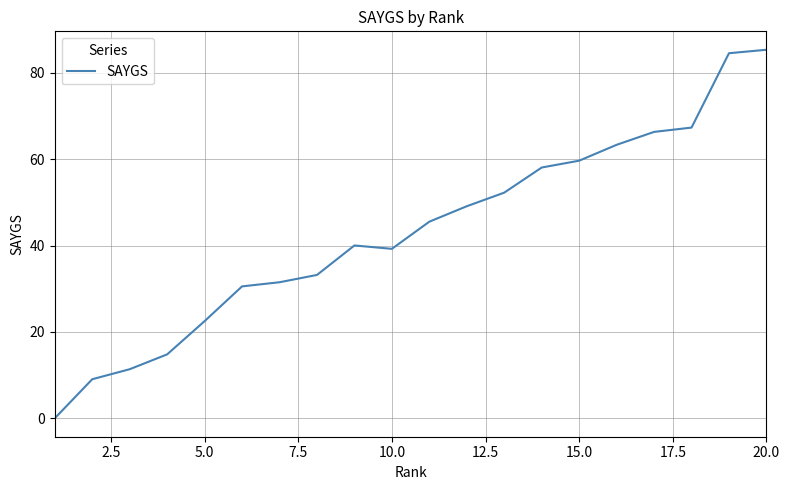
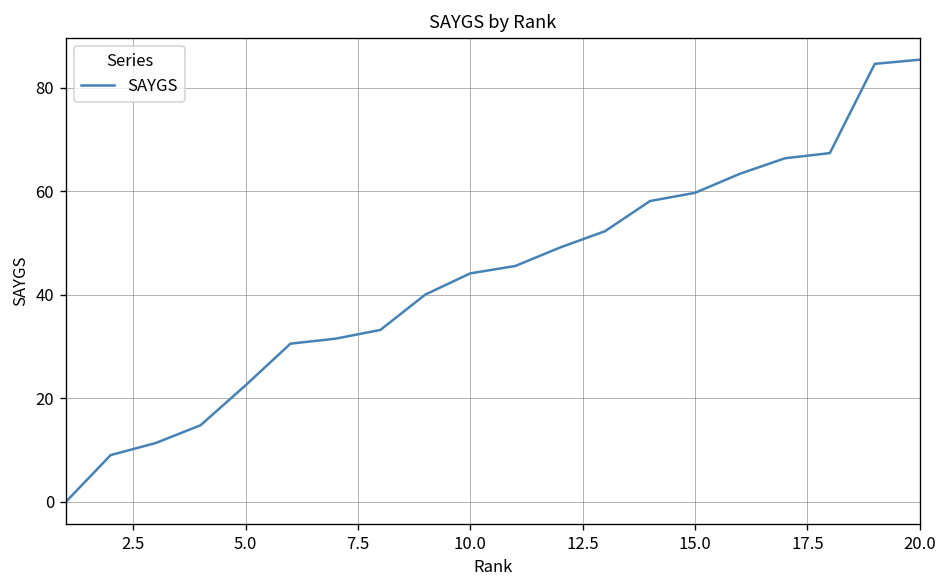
  {
    "5.0": 23,
-   "10.0": 39,
+   "10.0": 44,
    "15.0": 60,
    "20.0": 85
  }
